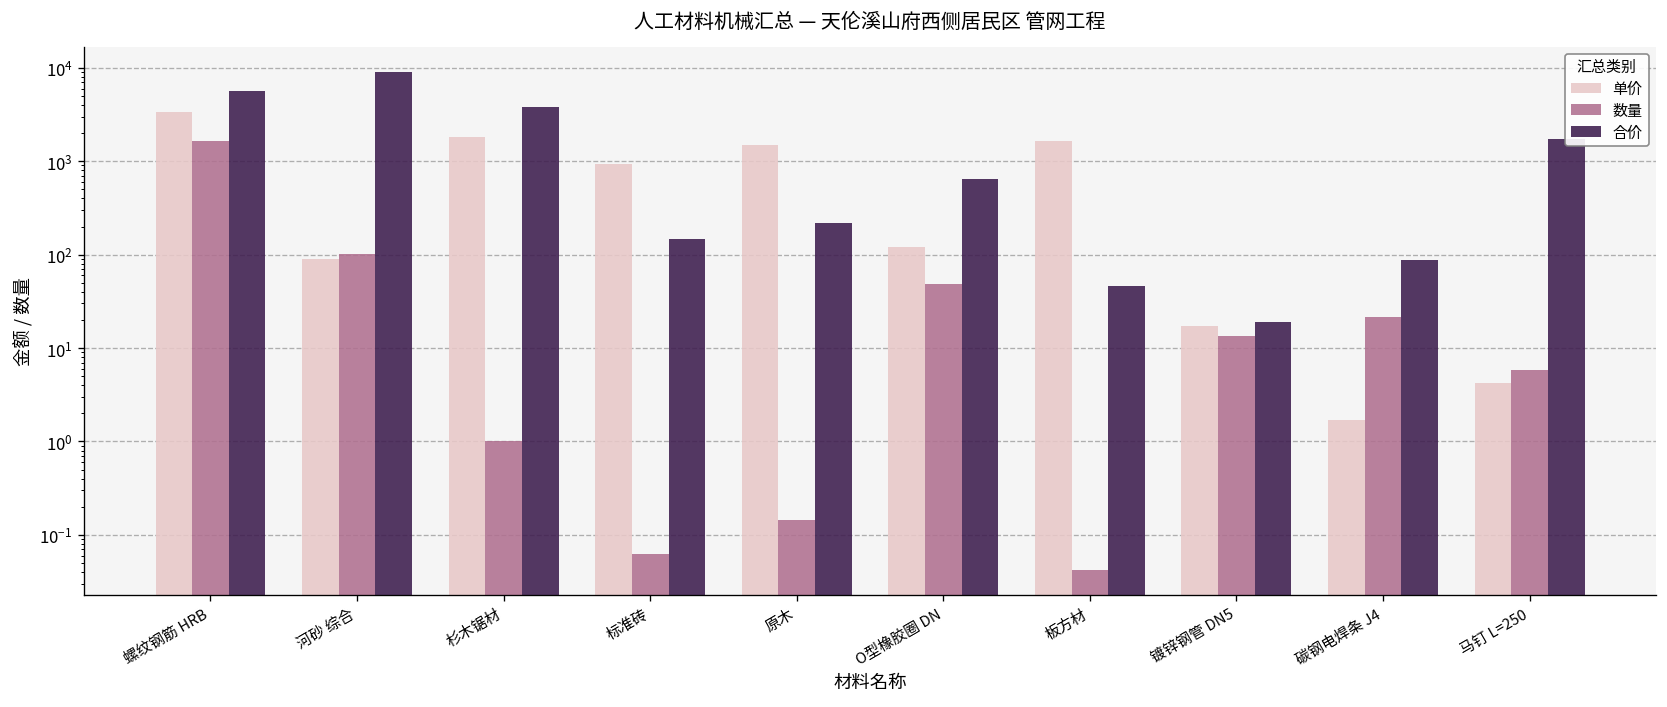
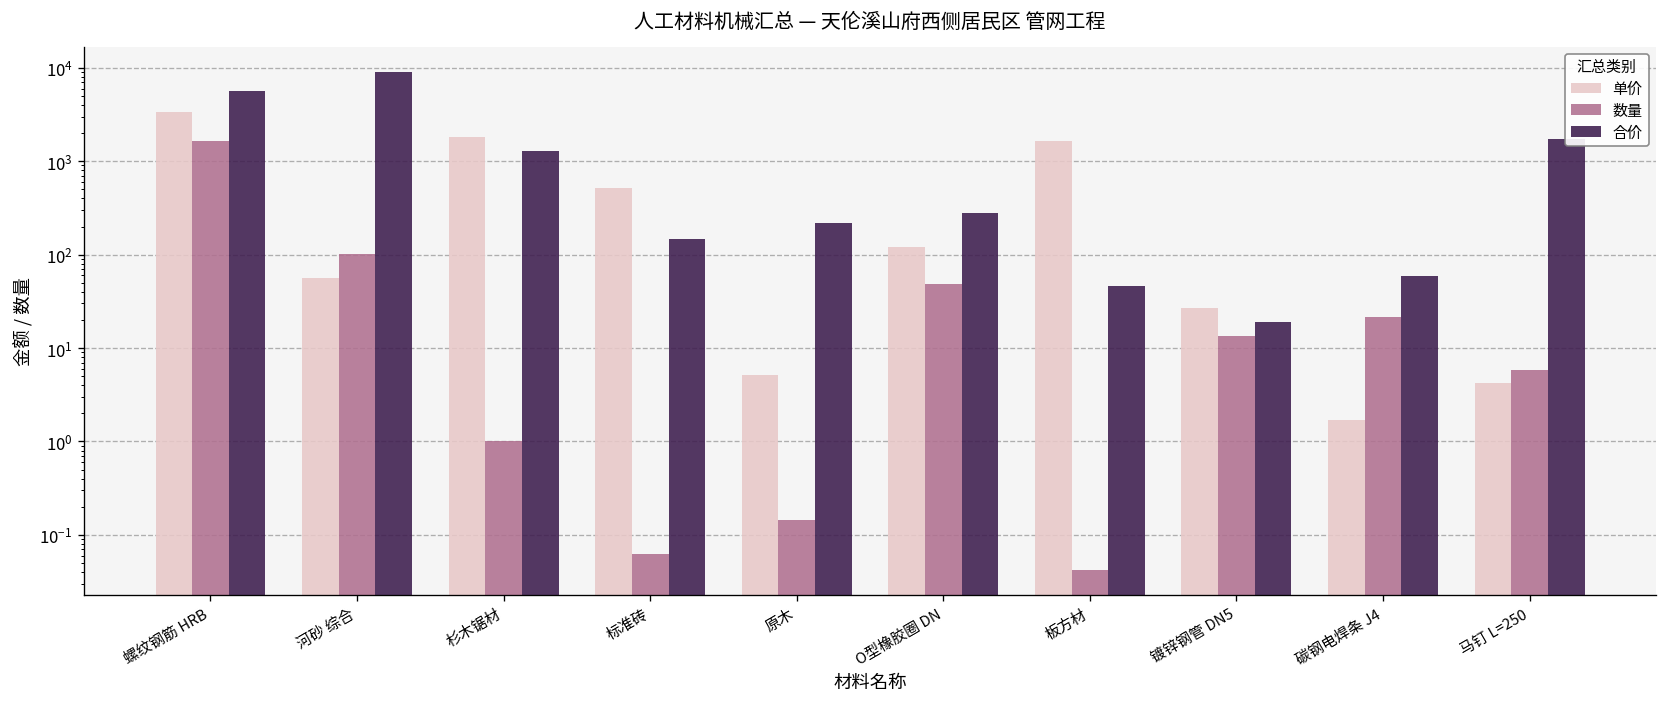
  {
    "单价": {
      "螺纹钢筋 HRB": 3000,
-     "河砂 综合": 90,
+     "河砂 综合": 60,
      "杉木锯材": 1800,
-     "标准砖": 900,
-     "原木": 1500,
+     "标准砖": 500,
+     "原木": 5,
      "O型橡胶圈 DN": 120,
      "板方材": 1600,
-     "镀锌钢管 DN5": 17,
+     "镀锌钢管 DN5": 27,
      "碳钢电焊条 J4": 1.7,
      "马钉 L=250": 4
    },
    "数量": {
      "螺纹钢筋 HRB": 1700,
      "河砂 综合": 100,
      "杉木锯材": 1,
      "标准砖": 0.06,
      "原木": 0.15,
      "O型橡胶圈 DN": 50,
      "板方材": 0.04,
      "镀锌钢管 DN5": 13,
      "碳钢电焊条 J4": 22,
      "马钉 L=250": 6
    },
    "合价": {
      "螺纹钢筋 HRB": 6000,
      "河砂 综合": 9000,
-     "杉木锯材": 4000,
+     "杉木锯材": 1300,
      "标准砖": 150,
      "原木": 220,
-     "O型橡胶圈 DN": 600,
+     "O型橡胶圈 DN": 280,
      "板方材": 50,
      "镀锌钢管 DN5": 19,
-     "碳钢电焊条 J4": 90
+     "碳钢电焊条 J4": 60
    }
  }
